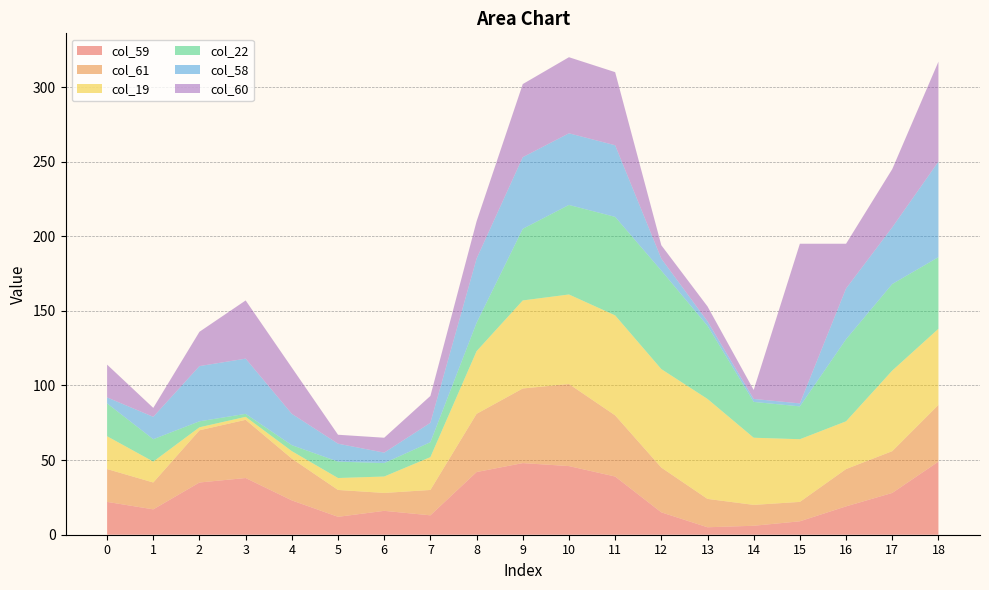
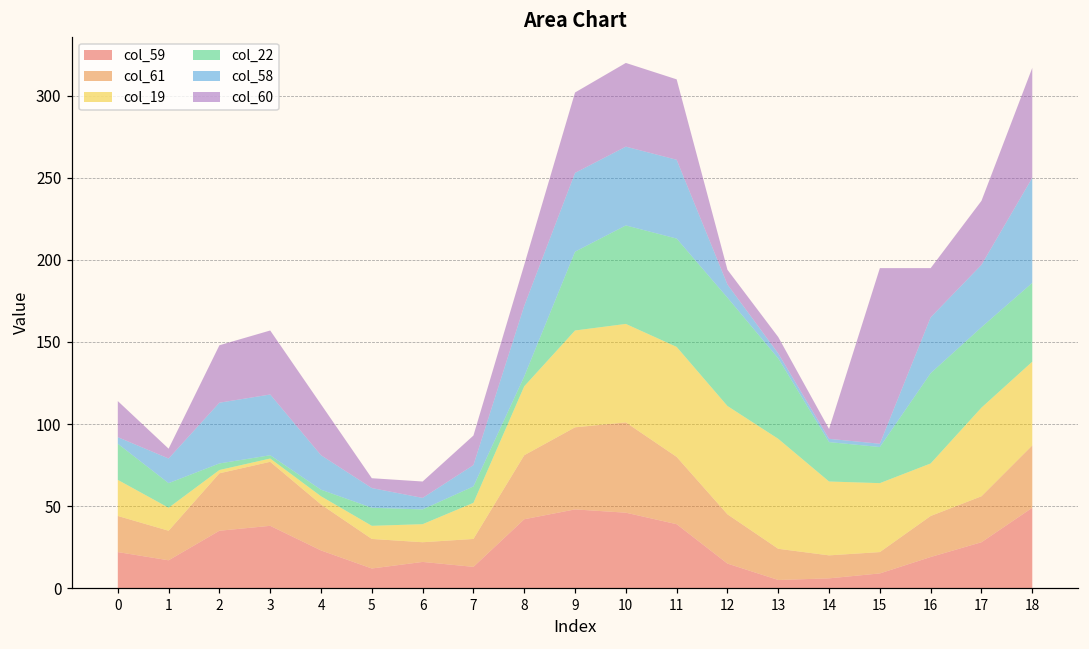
  {
    "col_22": {
      "0": 22,
      "1": 15,
      "2": 4,
      "3": 2,
      "4": 4,
      "5": 11,
      "6": 9,
      "7": 10,
-     "8": 19,
+     "8": 6,
      "9": 48,
      "10": 60,
      "11": 66,
      "12": 66,
      "13": 49,
      "14": 24,
      "15": 22,
      "16": 55,
-     "17": 58,
+     "17": 49,
      "18": 48
    },
    "col_58": {
      "0": 4,
      "1": 15,
      "2": 37,
      "3": 37,
      "4": 21,
      "5": 12,
      "6": 7,
      "7": 13,
      "8": 43,
      "9": 48,
      "10": 48,
      "11": 48,
      "12": 8,
      "13": 3,
      "14": 2,
      "15": 2,
      "16": 34,
      "17": 38,
      "18": 64
    },
    "col_60": {
      "0": 22,
      "1": 6,
-     "2": 23,
+     "2": 35,
      "3": 39,
      "4": 31,
      "5": 6,
      "6": 10,
      "7": 18,
      "8": 25,
      "9": 49,
      "10": 51,
      "11": 49,
      "12": 9,
      "13": 10,
      "14": 6,
      "15": 107,
      "16": 30,
      "17": 39,
      "18": 67
    }
  }
